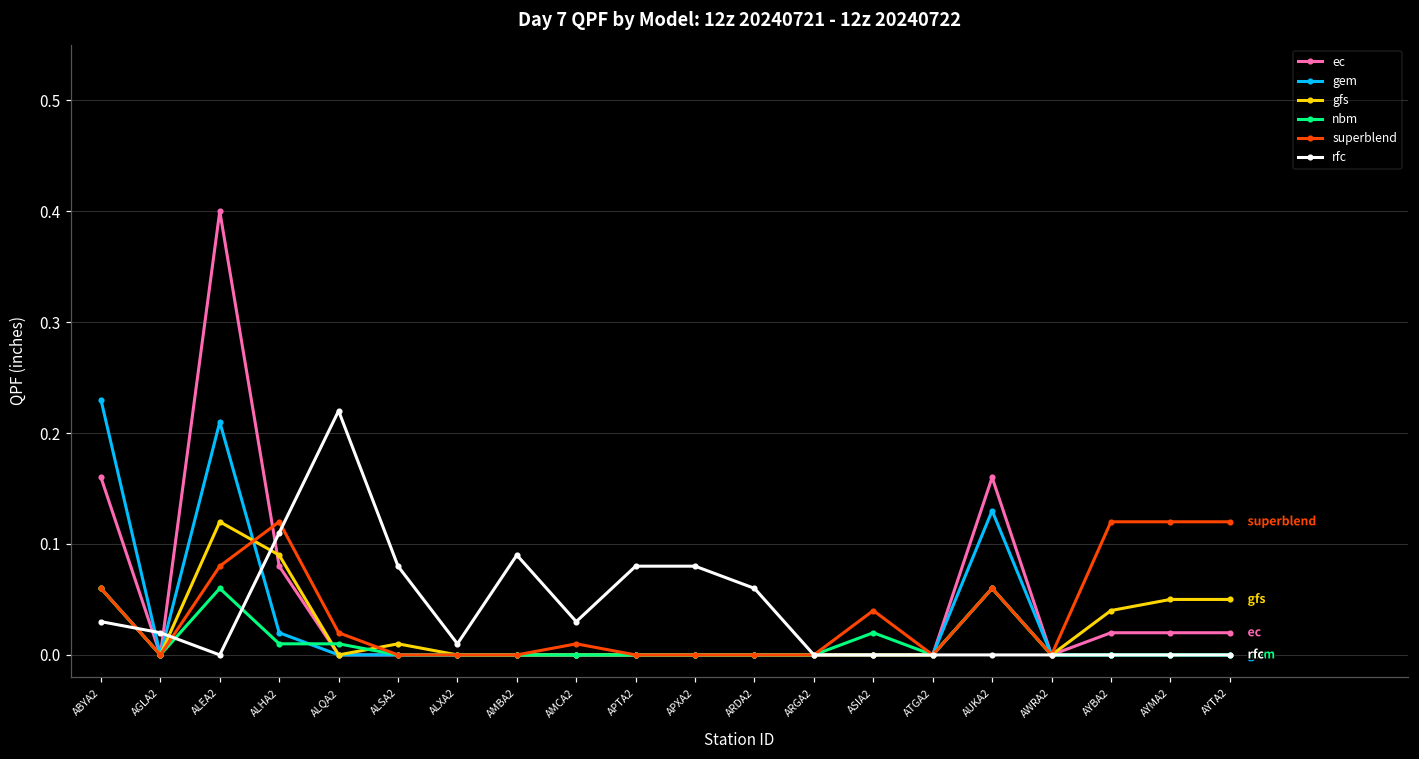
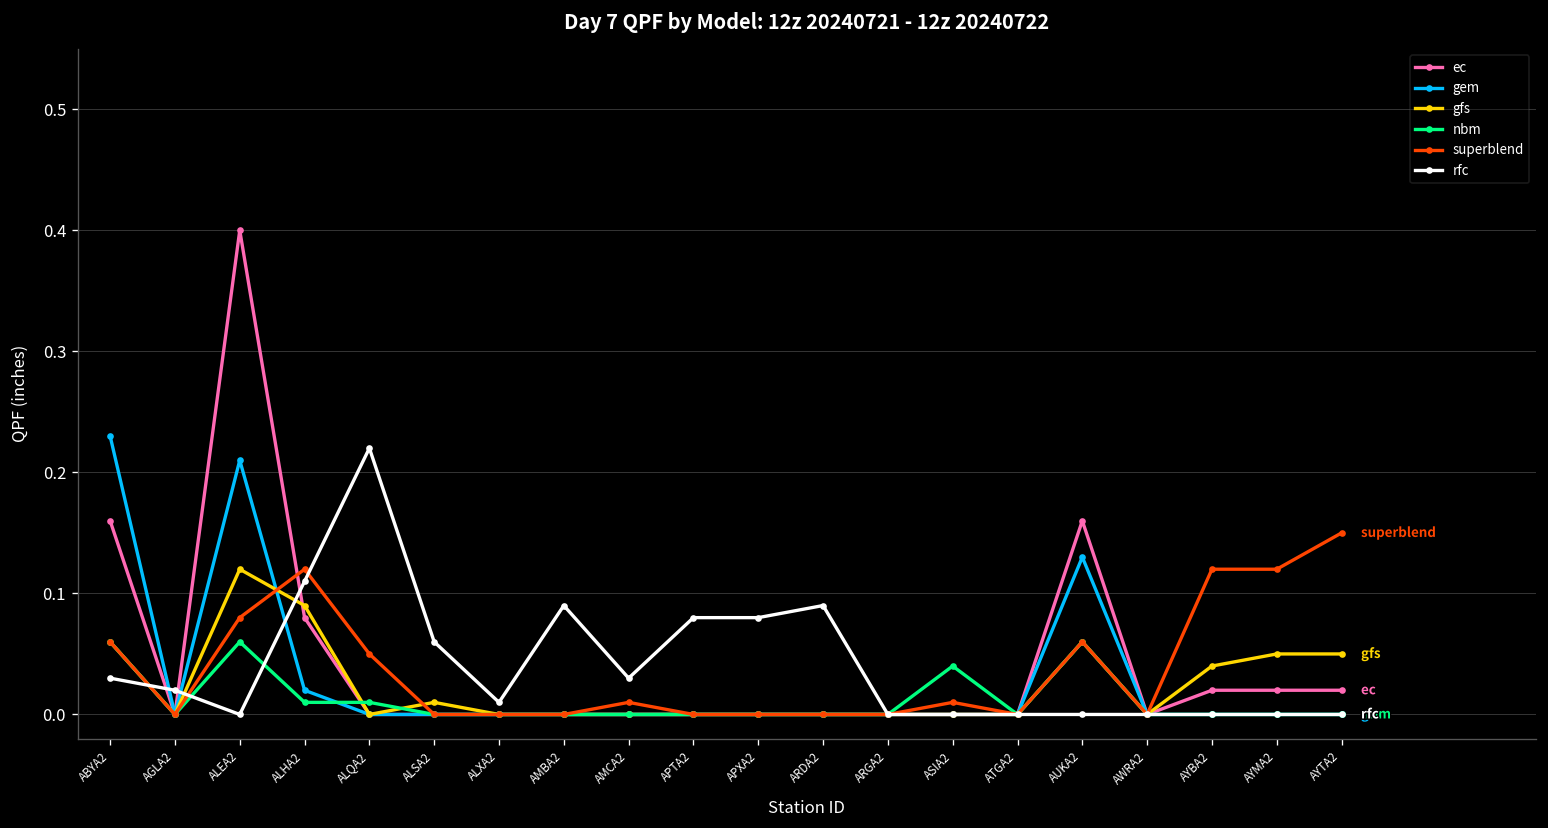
  {
    "ec": {
      "ABYA2": 0.16,
      "ALEA2": 0.40,
      "ALHA2": 0.08,
      "AUKA2": 0.16,
      "AYBA2": 0.02,
      "AYMA2": 0.02,
      "AYTA2": 0.02
    },
    "gem": {
      "ABYA2": 0.23,
      "ALEA2": 0.21,
      "ALHA2": 0.02,
      "AUKA2": 0.13
    },
    "gfs": {
      "ALEA2": 0.12,
      "ALHA2": 0.09,
      "ALSA2": 0.01,
      "AYBA2": 0.04,
      "AYMA2": 0.05,
      "AYTA2": 0.05
    },
    "nbm": {
      "ALEA2": 0.06,
      "ALHA2": 0.01,
      "ALQA2": 0.01,
-     "ASIA2": 0.02
+     "ASIA2": 0.04
    },
    "superblend": {
      "ALEA2": 0.08,
      "ALHA2": 0.12,
-     "ALQA2": 0.02,
+     "ALQA2": 0.05,
      "AMCA2": 0.01,
-     "ASIA2": 0.04,
+     "ASIA2": 0.01,
      "AYBA2": 0.12,
      "AYMA2": 0.12,
-     "AYTA2": 0.12
+     "AYTA2": 0.15
    },
    "rfc": {
      "ABYA2": 0.03,
      "AGLA2": 0.02,
      "ALEA2": 0.00,
      "ALHA2": 0.11,
      "ALQA2": 0.22,
-     "ALSA2": 0.08,
+     "ALSA2": 0.06,
      "ALXA2": 0.01,
      "AMBA2": 0.09,
      "AMCA2": 0.03,
      "APTA2": 0.08,
      "APXA2": 0.08,
-     "ARDA2": 0.06,
+     "ARDA2": 0.09,
      "AUKA2": 0.00
    }
  }
